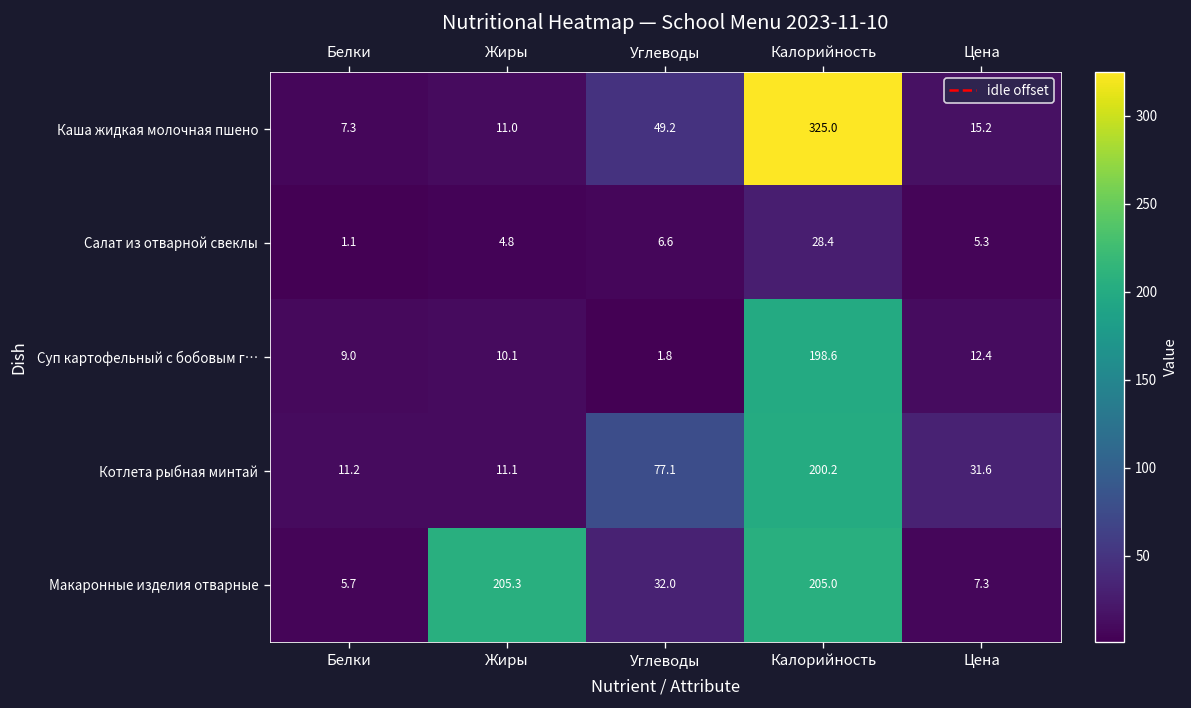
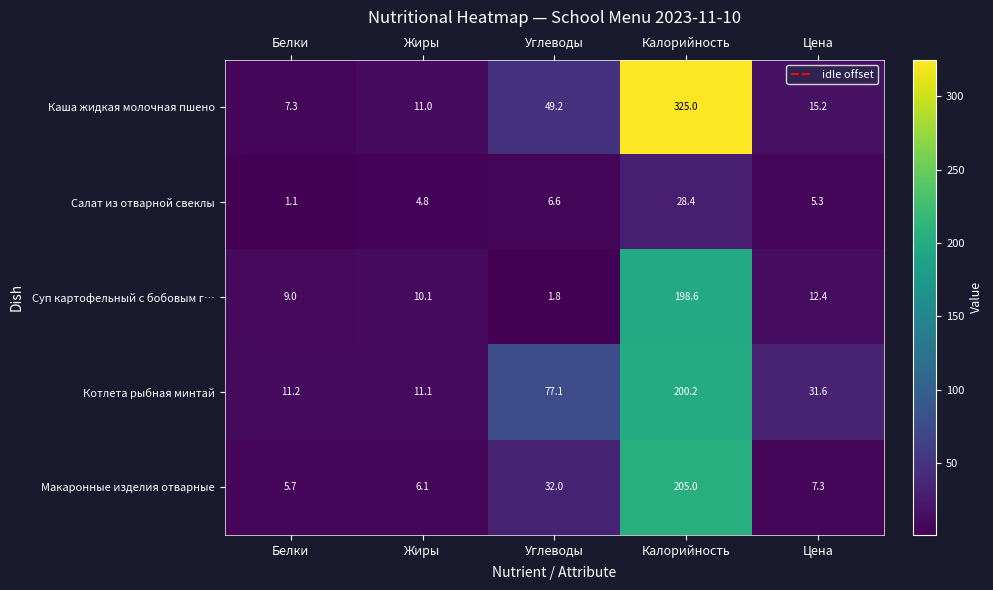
  {
    "Каша жидкая молочная пшено": {
      "Белки": 7.3,
      "Жиры": 11.0,
      "Углеводы": 49.2,
      "Калорийность": 325.0,
      "Цена": 15.2
    },
    "Салат из отварной свеклы": {
      "Белки": 1.1,
      "Жиры": 4.8,
      "Углеводы": 6.6,
      "Калорийность": 28.4,
      "Цена": 5.3
    },
    "Суп картофельный с бобовым г…": {
      "Белки": 9.0,
      "Жиры": 10.1,
      "Углеводы": 1.8,
      "Калорийность": 198.6,
      "Цена": 12.4
    },
    "Котлета рыбная минтай": {
      "Белки": 11.2,
      "Жиры": 11.1,
      "Углеводы": 77.1,
      "Калорийность": 200.2,
      "Цена": 31.6
    },
    "Макаронные изделия отварные": {
      "Белки": 5.7,
-     "Жиры": 205.3,
+     "Жиры": 6.1,
      "Углеводы": 32.0,
      "Калорийность": 205.0,
      "Цена": 7.3
    }
  }
